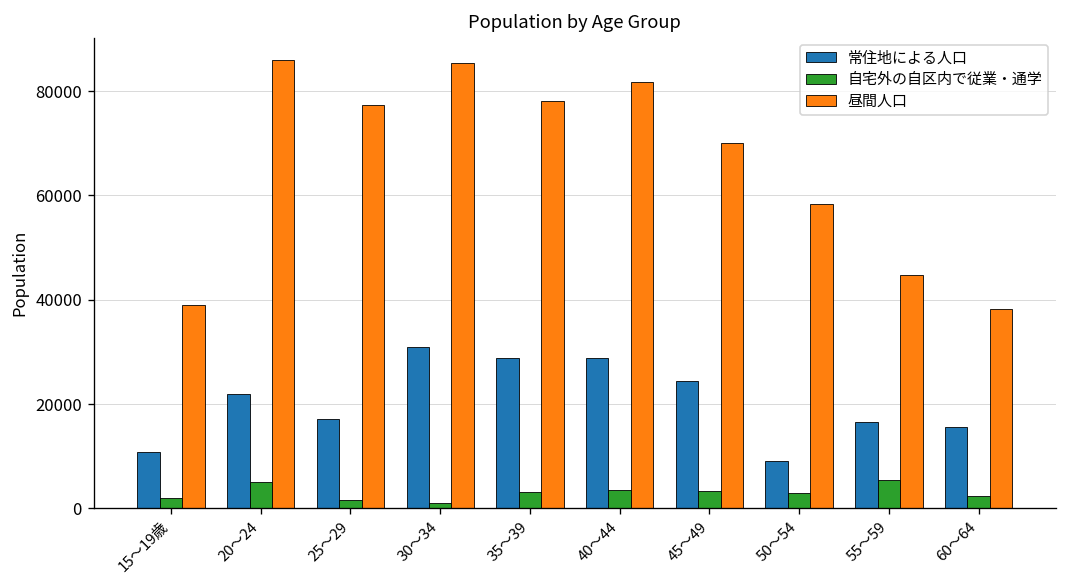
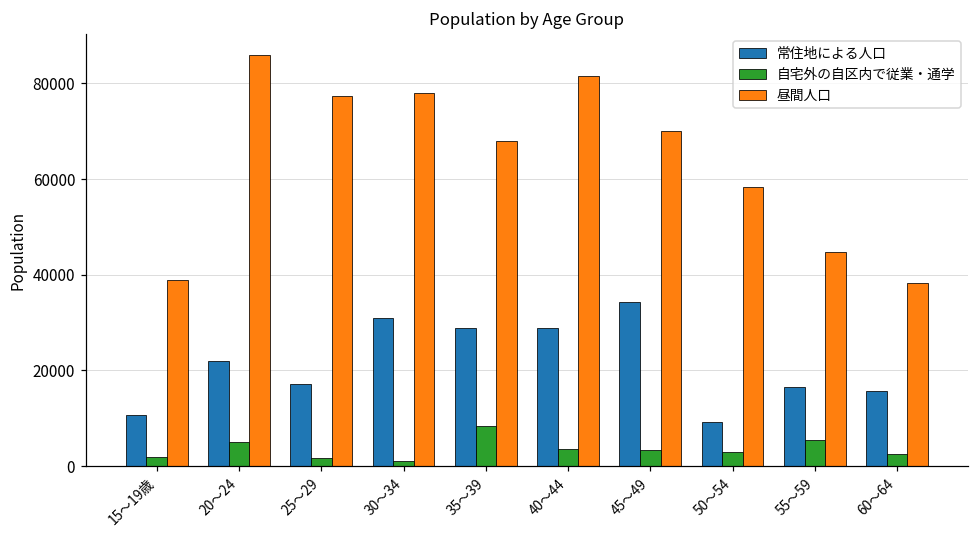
  {
    "常住地による人口": {
      "15～19歳": 11000,
      "20～24": 22000,
      "25～29": 17000,
      "30～34": 31000,
      "35～39": 29000,
      "40～44": 29000,
-     "45～49": 25000,
+     "45～49": 34000,
      "50～54": 9000,
      "55～59": 17000,
      "60～64": 16000
    },
    "自宅外の自区内で従業・通学": {
      "15～19歳": 2000,
      "20～24": 5000,
      "25～29": 2000,
      "30～34": 1000,
-     "35～39": 3000,
+     "35～39": 8000,
      "40～44": 4000,
      "45～49": 3000,
      "50～54": 3000,
      "55～59": 5000,
      "60～64": 2000
    },
    "昼間人口": {
      "15～19歳": 39000,
      "20～24": 86000,
      "25～29": 77000,
-     "30～34": 85000,
-     "35～39": 78000,
+     "30～34": 78000,
+     "35～39": 68000,
      "40～44": 82000,
      "45～49": 70000,
      "50～54": 58000,
      "55～59": 45000,
      "60～64": 38000
    }
  }
